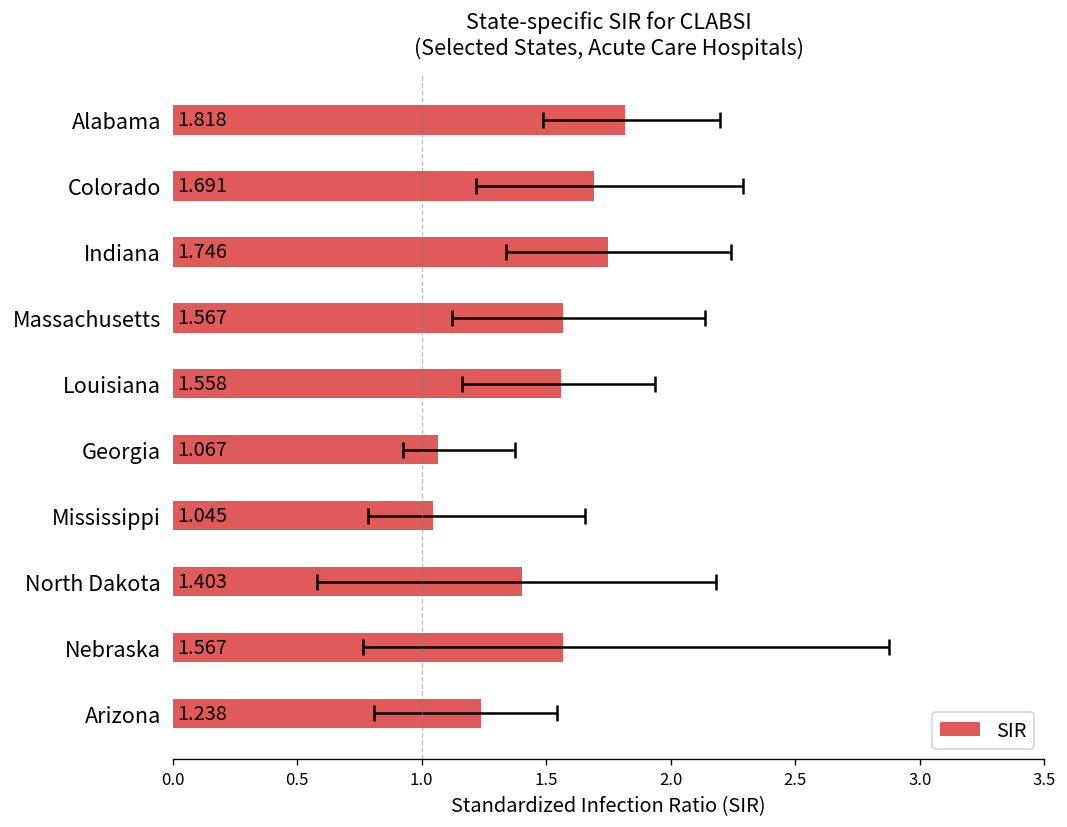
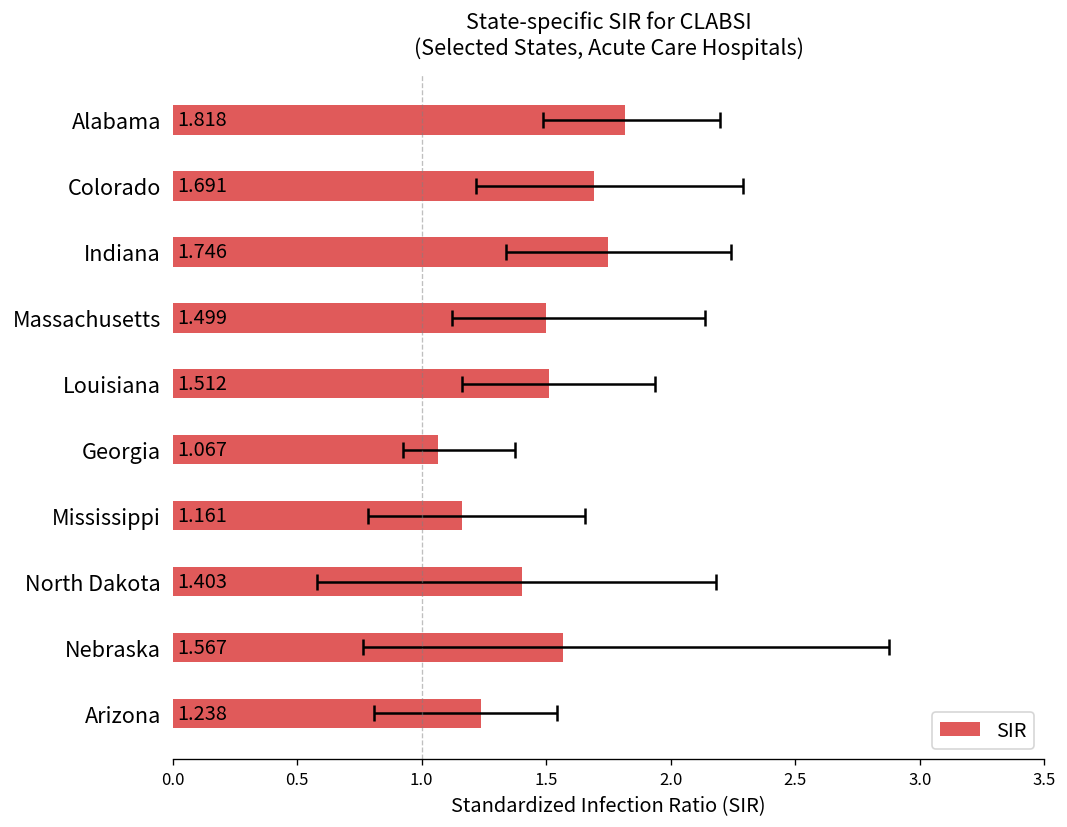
  {
    "SIR": {
      "Alabama": 1.818,
      "Colorado": 1.691,
      "Indiana": 1.746,
-     "Massachusetts": 1.567,
-     "Louisiana": 1.558,
+     "Massachusetts": 1.499,
+     "Louisiana": 1.512,
      "Georgia": 1.067,
-     "Mississippi": 1.045,
+     "Mississippi": 1.161,
      "North Dakota": 1.403,
      "Nebraska": 1.567,
      "Arizona": 1.238
    }
  }
